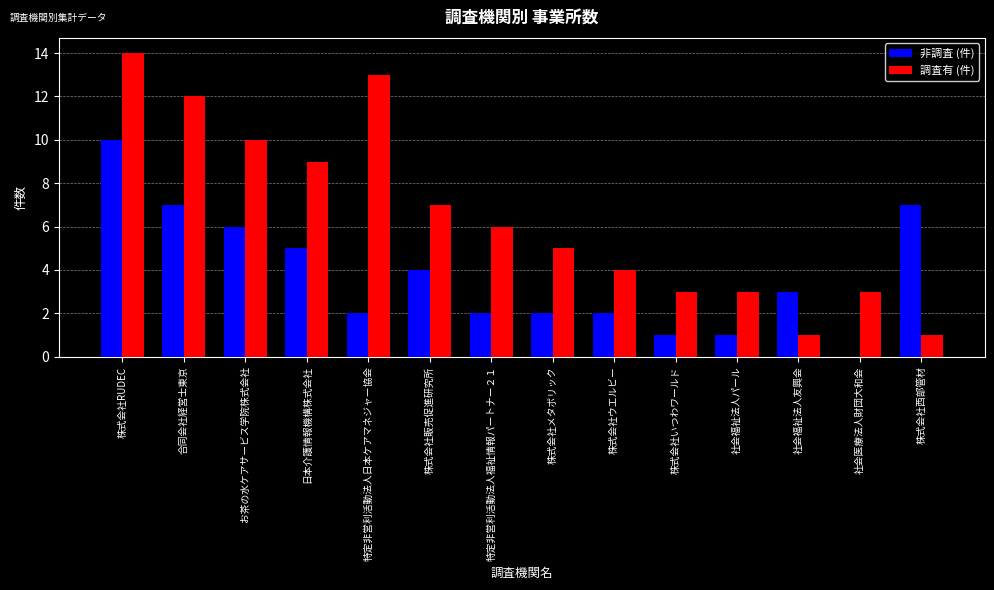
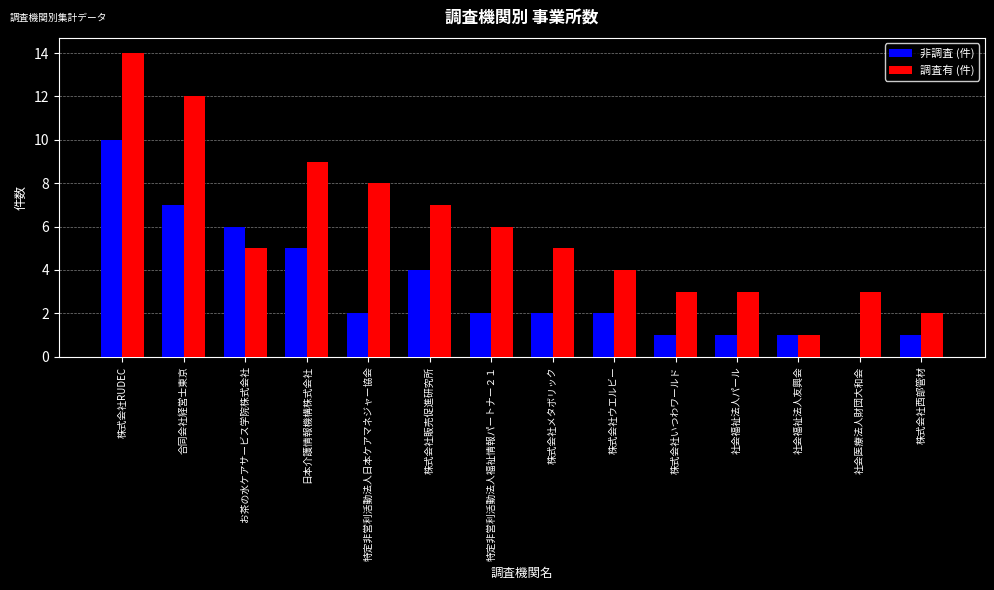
  {
    "非調査 (件)": {
      "株式会社RUDEC": 10,
      "合同会社経営士東京": 7,
      "お茶の水ケアサービス学院株式会社": 6,
      "日本介護情報機構株式会社": 5,
      "特定非営利活動法人日本ケアマネジャー協会": 2,
      "株式会社販売促進研究所": 4,
      "特定非営利活動法人福祉情報パートナー２１": 2,
      "株式会社メタボリック": 2,
      "株式会社ウエルビー": 2,
      "株式会社いつわワールド": 1,
      "社会福祉法人パール": 1,
-     "社会福祉法人友興会": 3,
+     "社会福祉法人友興会": 1,
      "社会医療法人財団大和会": 0,
-     "株式会社西部管材": 7
+     "株式会社西部管材": 1
    },
    "調査有 (件)": {
      "株式会社RUDEC": 14,
      "合同会社経営士東京": 12,
-     "お茶の水ケアサービス学院株式会社": 10,
+     "お茶の水ケアサービス学院株式会社": 5,
      "日本介護情報機構株式会社": 9,
-     "特定非営利活動法人日本ケアマネジャー協会": 13,
+     "特定非営利活動法人日本ケアマネジャー協会": 8,
      "株式会社販売促進研究所": 7,
      "特定非営利活動法人福祉情報パートナー２１": 6,
      "株式会社メタボリック": 5,
      "株式会社ウエルビー": 4,
      "株式会社いつわワールド": 3,
      "社会福祉法人パール": 3,
      "社会福祉法人友興会": 1,
      "社会医療法人財団大和会": 3,
-     "株式会社西部管材": 1
+     "株式会社西部管材": 2
    }
  }
